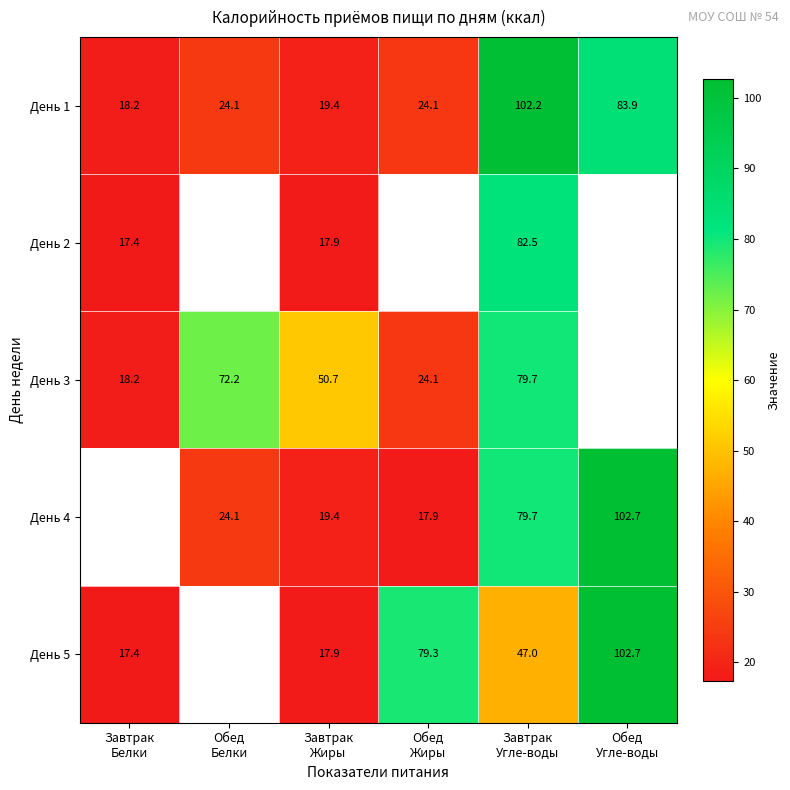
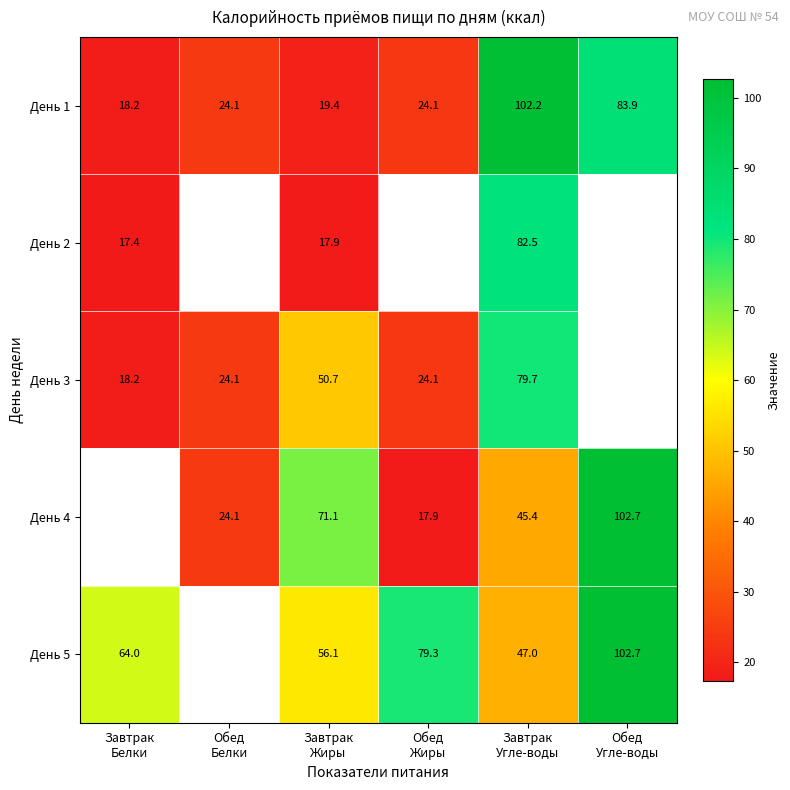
  {
    "День 1": {
      "Завтрак Белки": 18.2,
      "Обед Белки": 24.1,
      "Завтрак Жиры": 19.4,
      "Обед Жиры": 24.1,
      "Завтрак Угле-воды": 102.2,
      "Обед Угле-воды": 83.9
    },
    "День 2": {
      "Завтрак Белки": 17.4,
      "Завтрак Жиры": 17.9,
      "Завтрак Угле-воды": 82.5
    },
    "День 3": {
      "Завтрак Белки": 18.2,
-     "Обед Белки": 72.2,
+     "Обед Белки": 24.1,
      "Завтрак Жиры": 50.7,
      "Обед Жиры": 24.1,
      "Завтрак Угле-воды": 79.7
    },
    "День 4": {
      "Обед Белки": 24.1,
-     "Завтрак Жиры": 19.4,
+     "Завтрак Жиры": 71.1,
      "Обед Жиры": 17.9,
-     "Завтрак Угле-воды": 79.7,
+     "Завтрак Угле-воды": 45.4,
      "Обед Угле-воды": 102.7
    },
    "День 5": {
-     "Завтрак Белки": 17.4,
-     "Завтрак Жиры": 17.9,
+     "Завтрак Белки": 64.0,
+     "Завтрак Жиры": 56.1,
      "Обед Жиры": 79.3,
      "Завтрак Угле-воды": 47.0,
      "Обед Угле-воды": 102.7
    }
  }
